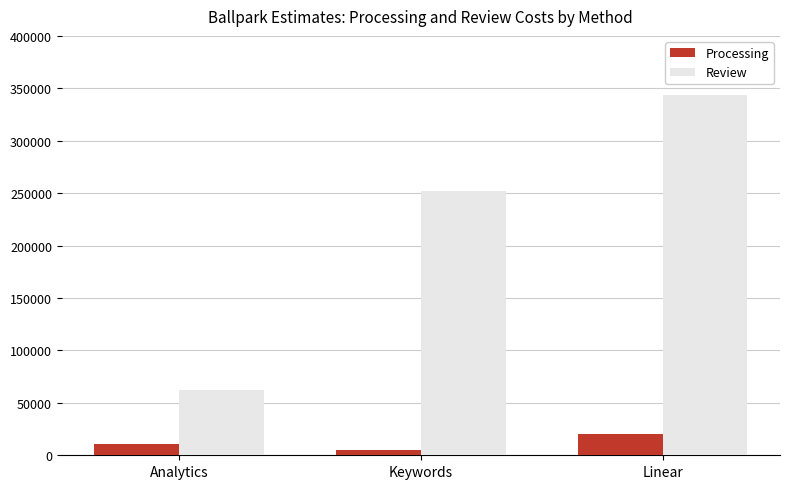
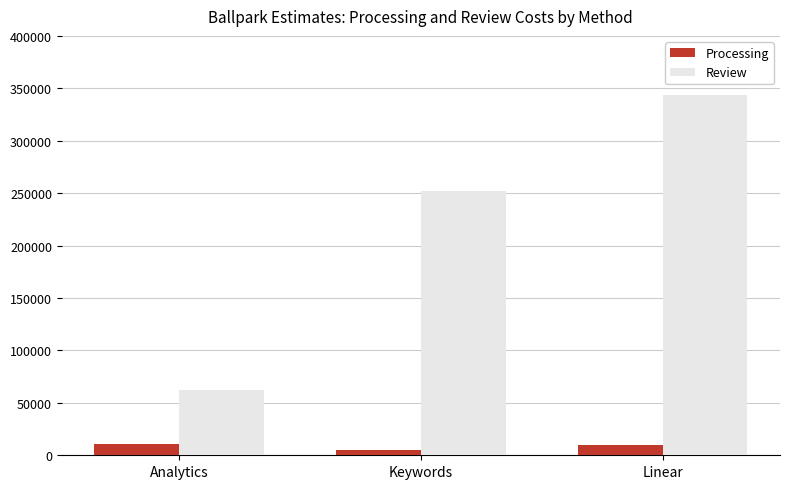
  {
    "Processing": {
      "Analytics": 11000,
      "Keywords": 5000,
-     "Linear": 20000
+     "Linear": 10000
    },
    "Review": {
      "Analytics": 62000,
      "Keywords": 252000,
      "Linear": 343000
    }
  }
